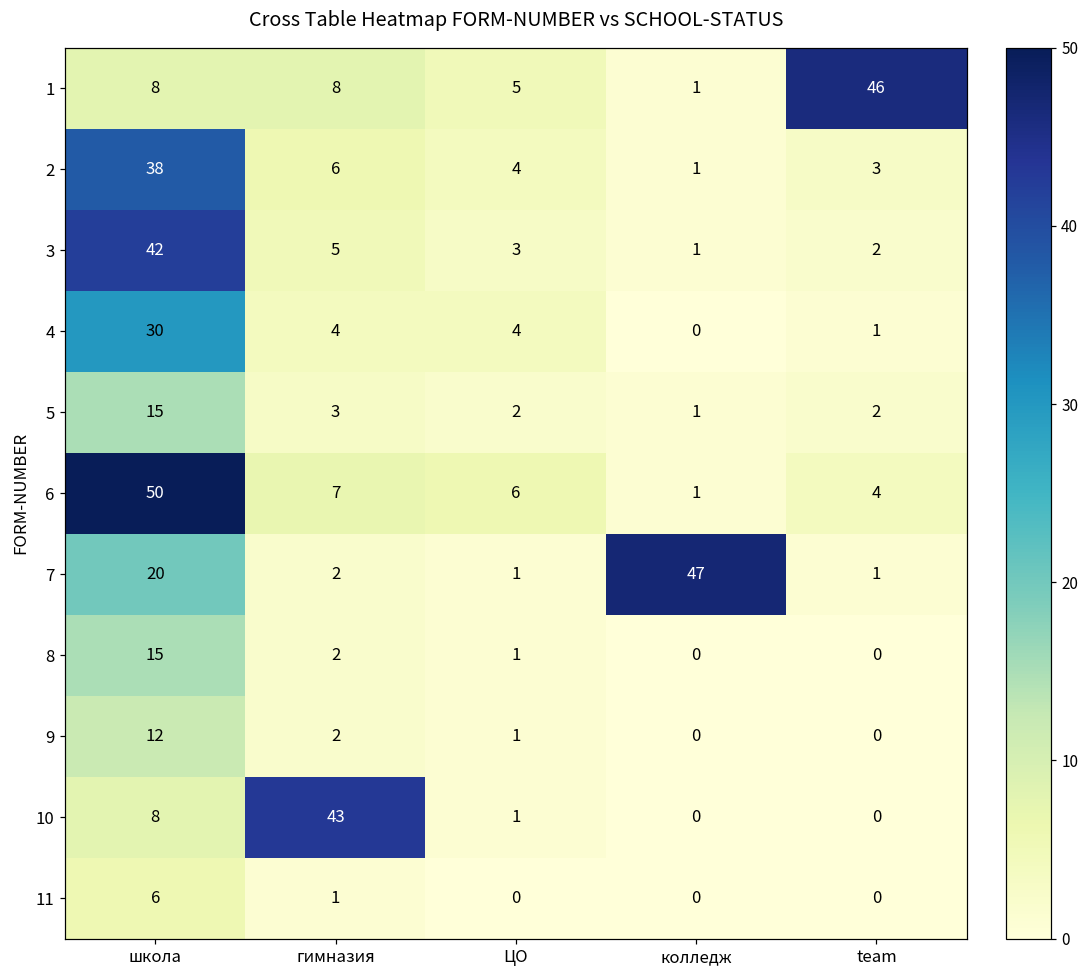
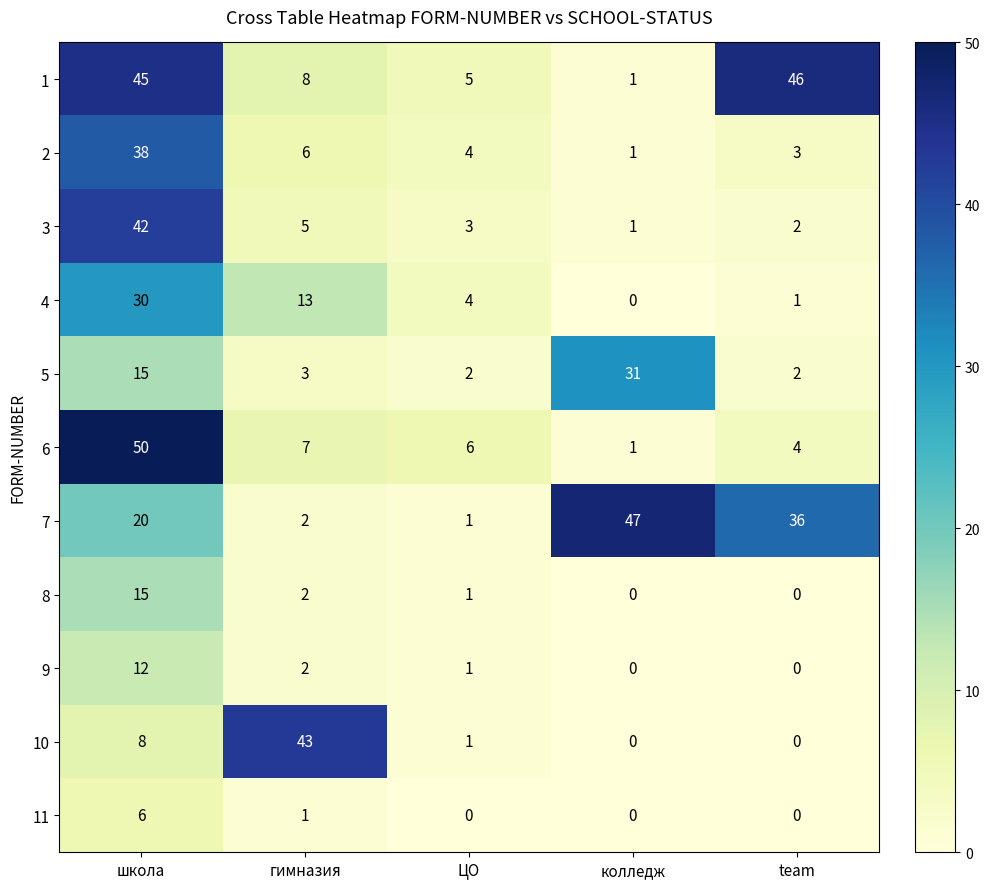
  {
    "1": {
-     "школа": 8,
+     "школа": 45,
      "гимназия": 8,
      "ЦО": 5,
      "колледж": 1,
      "team": 46
    },
    "2": {
      "школа": 38,
      "гимназия": 6,
      "ЦО": 4,
      "колледж": 1,
      "team": 3
    },
    "3": {
      "школа": 42,
      "гимназия": 5,
      "ЦО": 3,
      "колледж": 1,
      "team": 2
    },
    "4": {
      "школа": 30,
-     "гимназия": 4,
+     "гимназия": 13,
      "ЦО": 4,
      "колледж": 0,
      "team": 1
    },
    "5": {
      "школа": 15,
      "гимназия": 3,
      "ЦО": 2,
-     "колледж": 1,
+     "колледж": 31,
      "team": 2
    },
    "6": {
      "школа": 50,
      "гимназия": 7,
      "ЦО": 6,
      "колледж": 1,
      "team": 4
    },
    "7": {
      "школа": 20,
      "гимназия": 2,
      "ЦО": 1,
      "колледж": 47,
-     "team": 1
+     "team": 36
    },
    "8": {
      "школа": 15,
      "гимназия": 2,
      "ЦО": 1,
      "колледж": 0,
      "team": 0
    },
    "9": {
      "школа": 12,
      "гимназия": 2,
      "ЦО": 1,
      "колледж": 0,
      "team": 0
    },
    "10": {
      "школа": 8,
      "гимназия": 43,
      "ЦО": 1,
      "колледж": 0,
      "team": 0
    },
    "11": {
      "школа": 6,
      "гимназия": 1,
      "ЦО": 0,
      "колледж": 0,
      "team": 0
    }
  }
